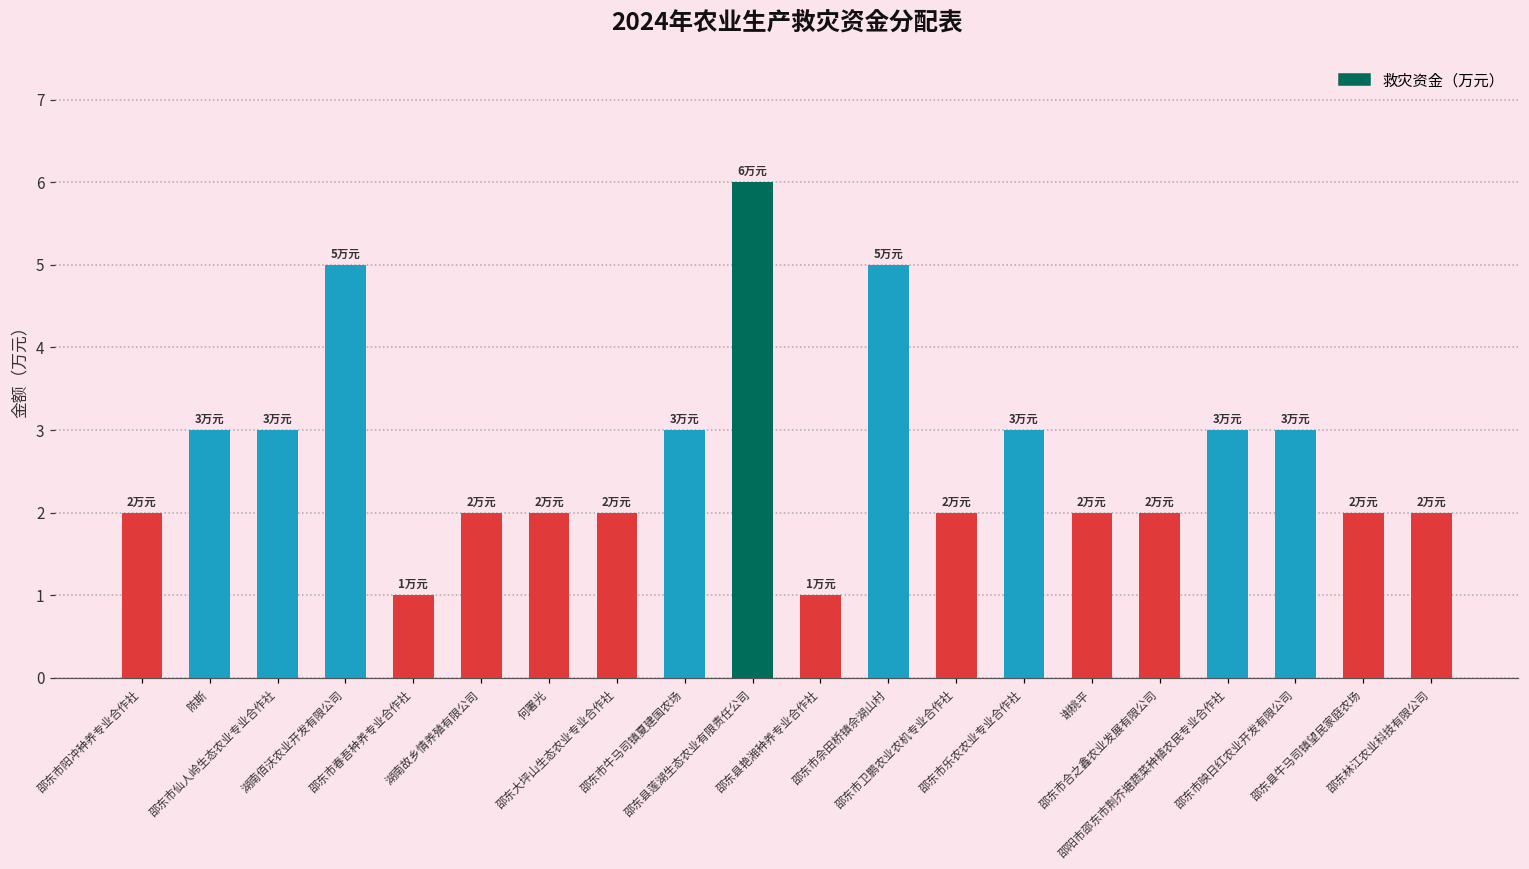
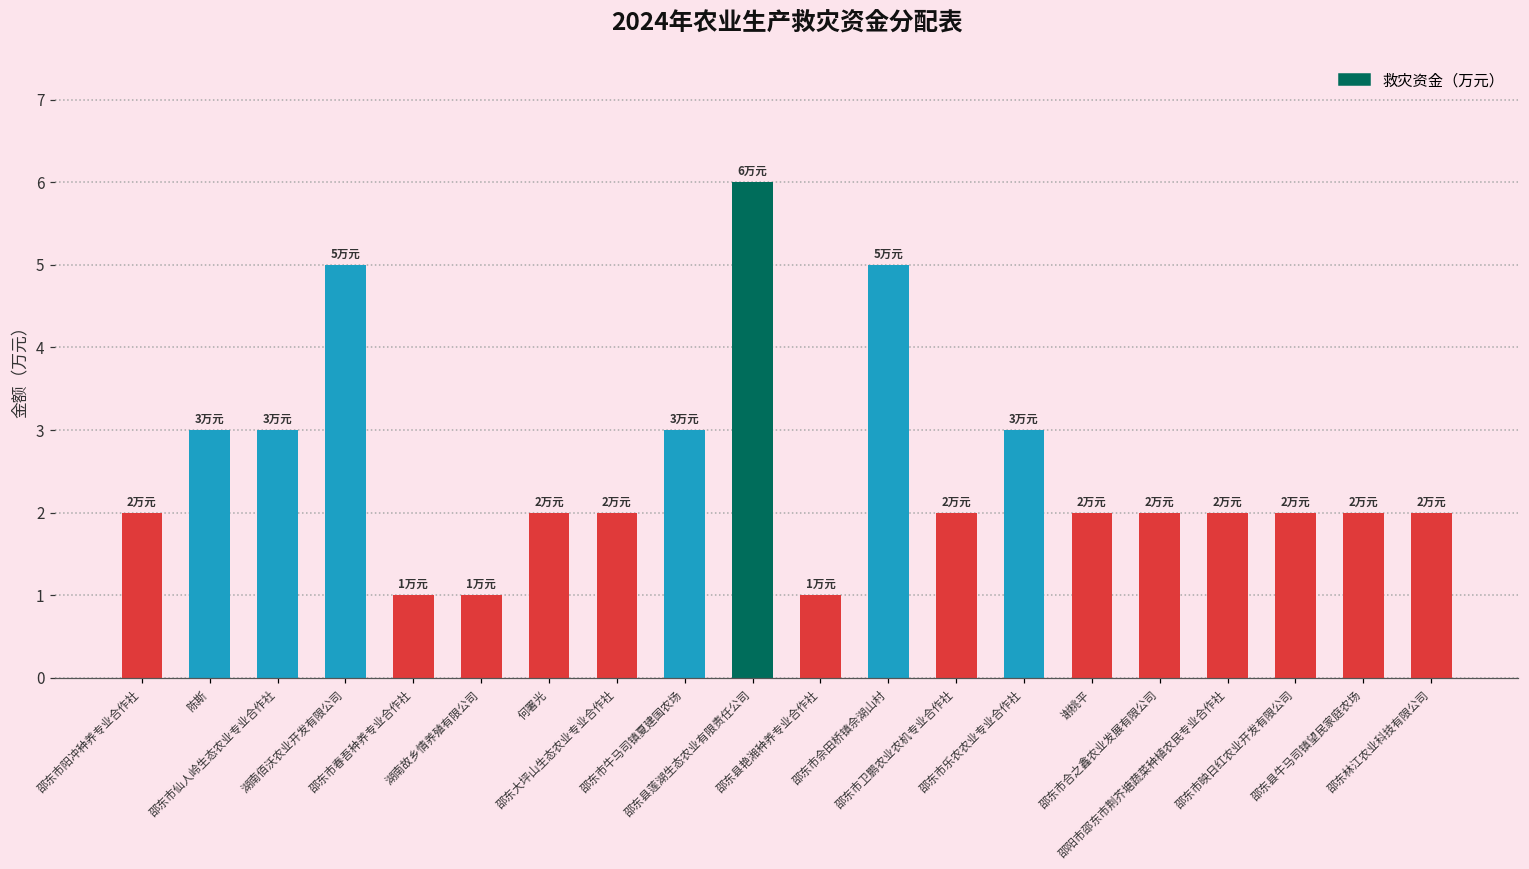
  {
    "邵东市阳冲种养专业合作社": 2,
    "陈斯": 3,
    "邵东市仙人岭生态农业专业合作社": 3,
    "湖南佰沃农业开发有限公司": 5,
    "邵东市春吾种养专业合作社": 1,
-   "湖南故乡情养殖有限公司": 2,
+   "湖南故乡情养殖有限公司": 1,
    "何署光": 2,
    "邵东大坪山生态农业专业合作社": 2,
    "邵东市牛马司镇夏建国农场": 3,
    "邵东县莲湖生态农业有限责任公司": 6,
    "邵东县艳湘种养专业合作社": 1,
    "邵东市佘田桥镇佘湖山村": 5,
    "邵东市卫鹏农业农机专业合作社": 2,
    "邵东市乐农农业专业合作社": 3,
    "谢桃平": 2,
    "邵东市合之鑫农业发展有限公司": 2,
-   "邵阳市邵东市荆芥塘蔬菜种植农民专业合作社": 3,
-   "邵东市映日红农业开发有限公司": 3,
+   "邵阳市邵东市荆芥塘蔬菜种植农民专业合作社": 2,
+   "邵东市映日红农业开发有限公司": 2,
    "邵东县牛马司镇望民家庭农场": 2,
    "邵东林江农业科技有限公司": 2
  }
